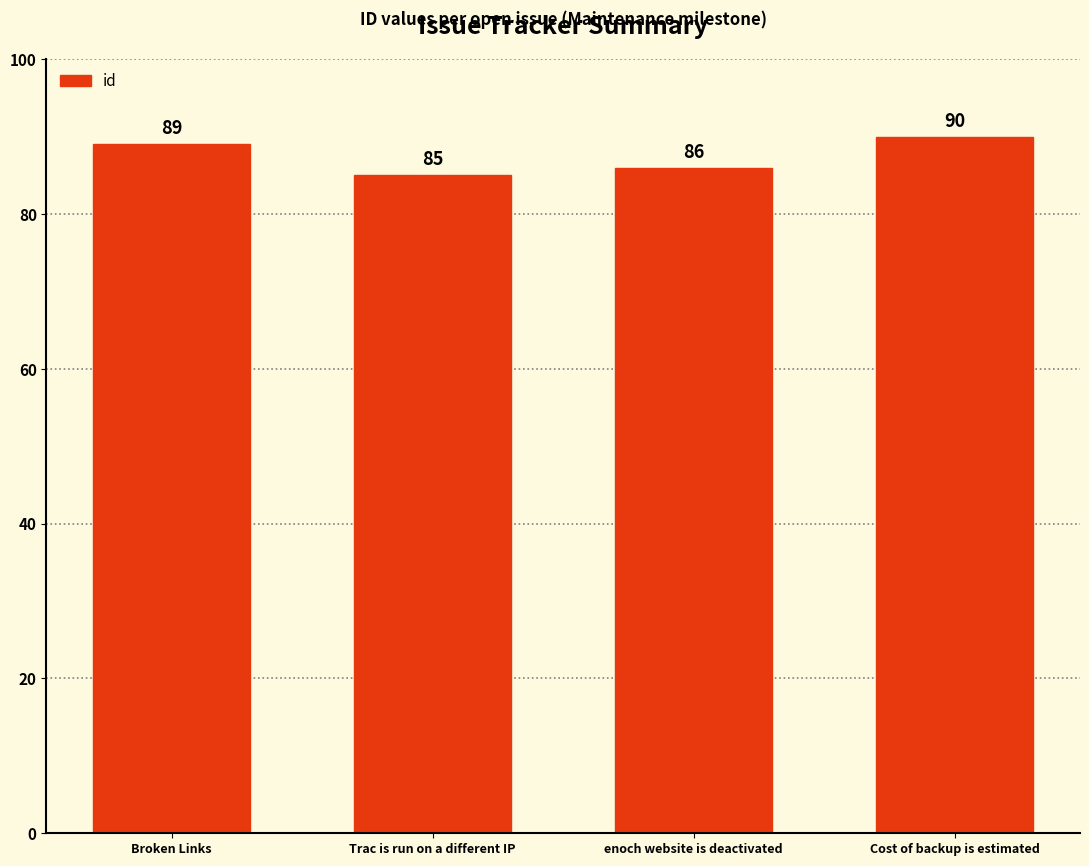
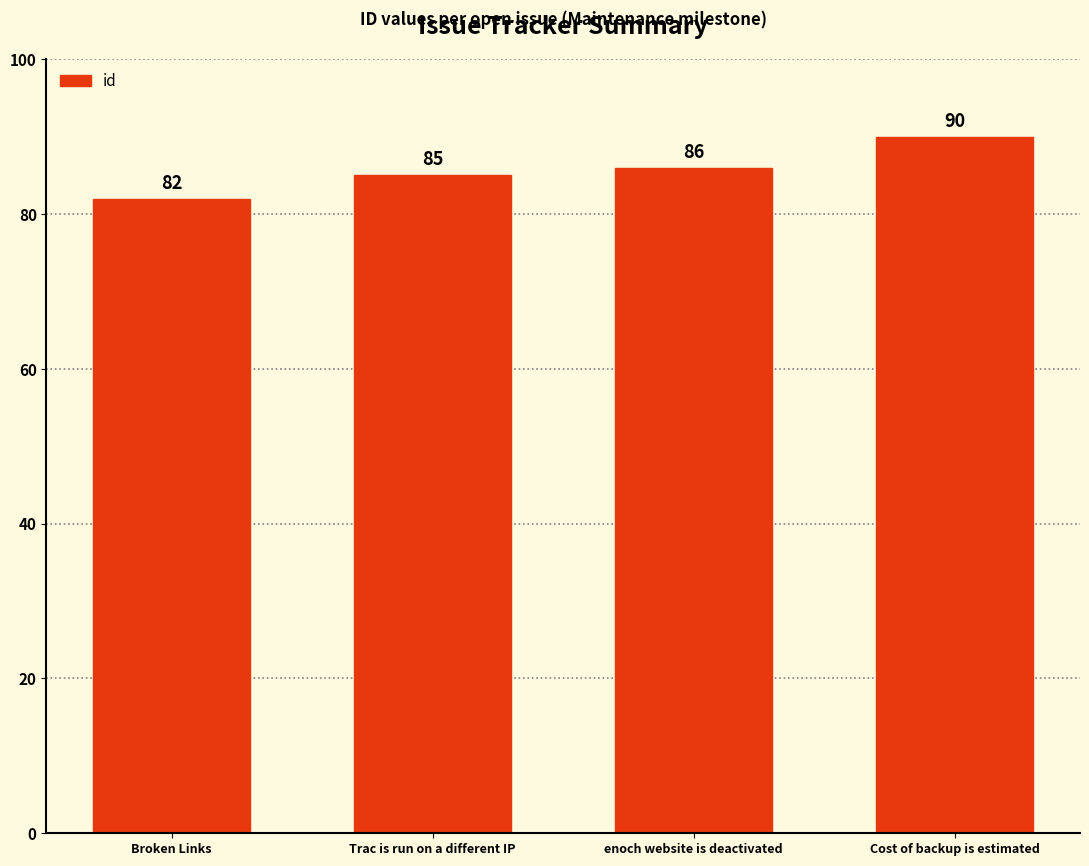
  {
-   "Broken Links": 89,
+   "Broken Links": 82,
    "Trac is run on a different IP": 85,
    "enoch website is deactivated": 86,
    "Cost of backup is estimated": 90
  }
